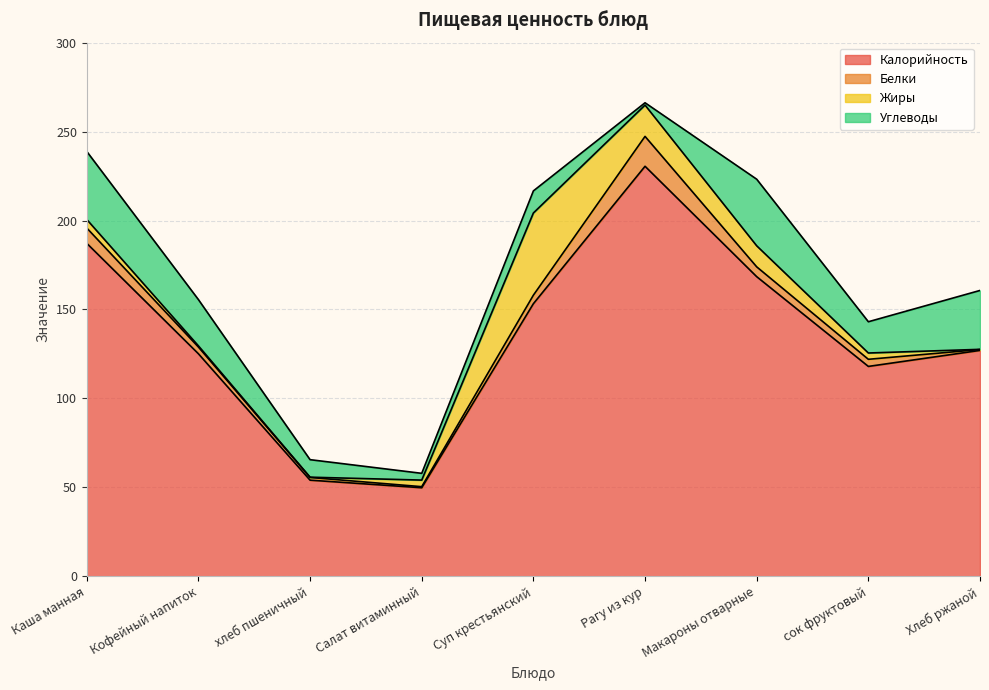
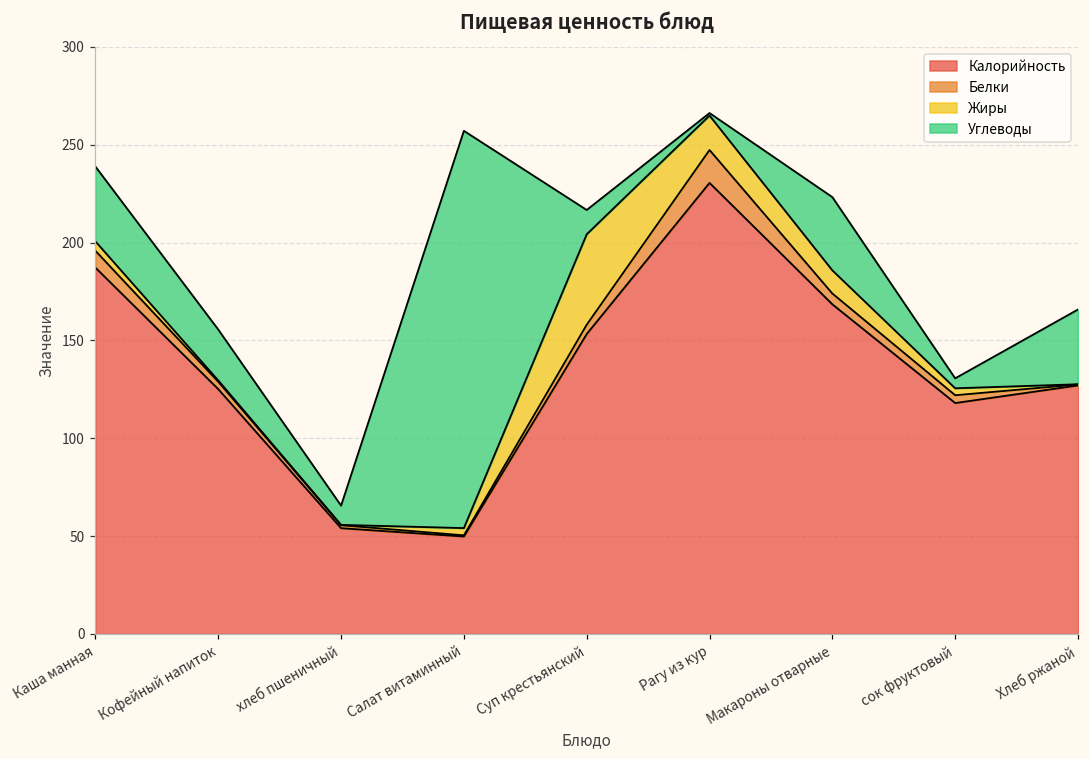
  {
    "Жиры": {
      "Каша манная": 5,
      "Салат витаминный": 4,
      "Суп крестьянский": 46,
      "Макароны отварные": 12,
      "сок фруктовый": 4
    },
    "Углеводы": {
      "Каша манная": 38,
      "Кофейный напиток": 26,
      "хлеб пшеничный": 10,
-     "Салат витаминный": 4,
+     "Салат витаминный": 203,
      "Суп крестьянский": 12,
      "Макароны отварные": 37,
-     "сок фруктовый": 18,
-     "Хлеб ржаной": 33
+     "сок фруктовый": 5,
+     "Хлеб ржаной": 38
    }
  }
